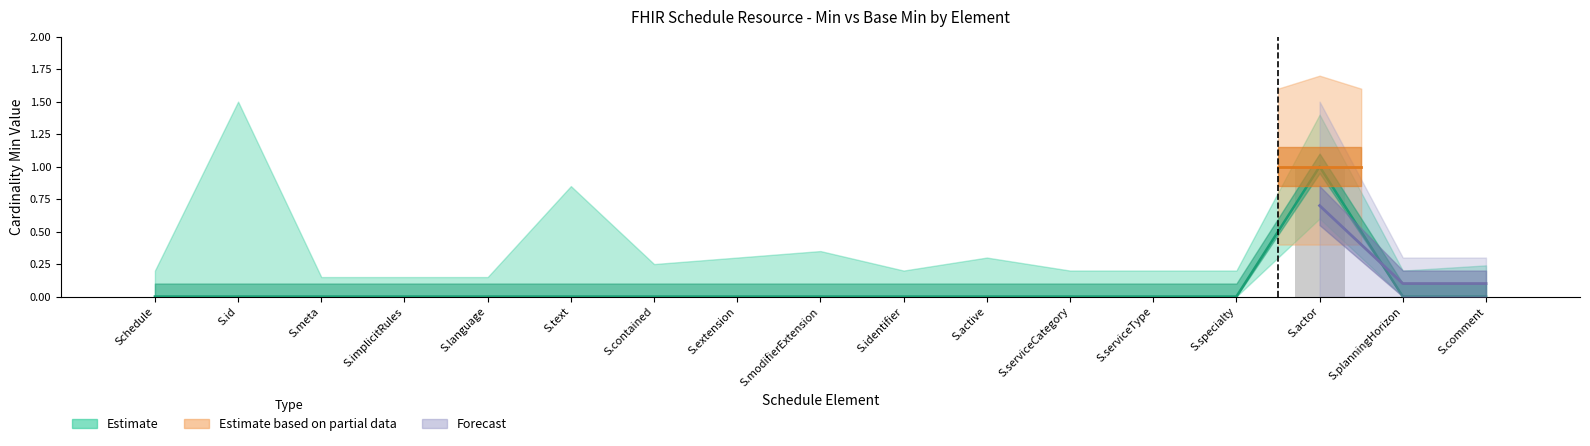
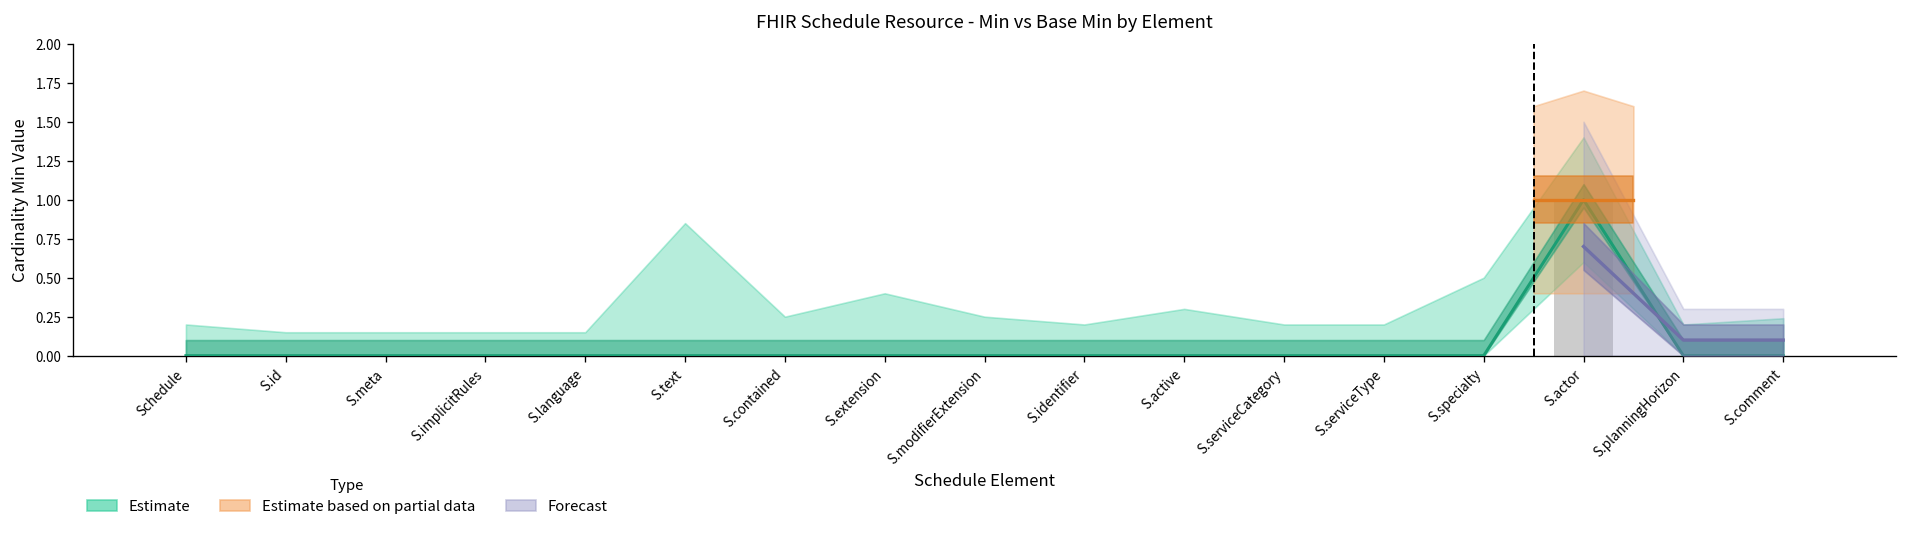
  {
    "Estimate": {
-     "S.id": 1.50,
-     "S.extension": 0.3,
-     "S.modifierExtension": 0.35,
-     "S.specialty": 0.2
+     "S.id": 0.15,
+     "S.extension": 0.4,
+     "S.modifierExtension": 0.25,
+     "S.specialty": 0.5
    },
    "Estimate based on partial data": {
      "S.actor": 1.70
    },
    "Forecast": {
      "S.actor": 1.50,
      "S.planningHorizon": 0.30,
      "S.comment": 0.30
    }
  }
